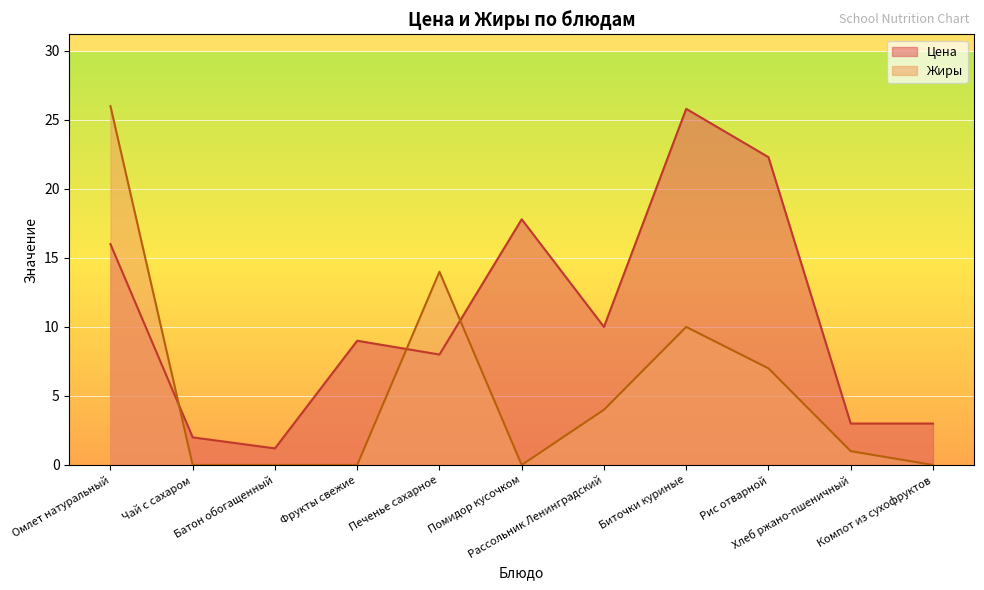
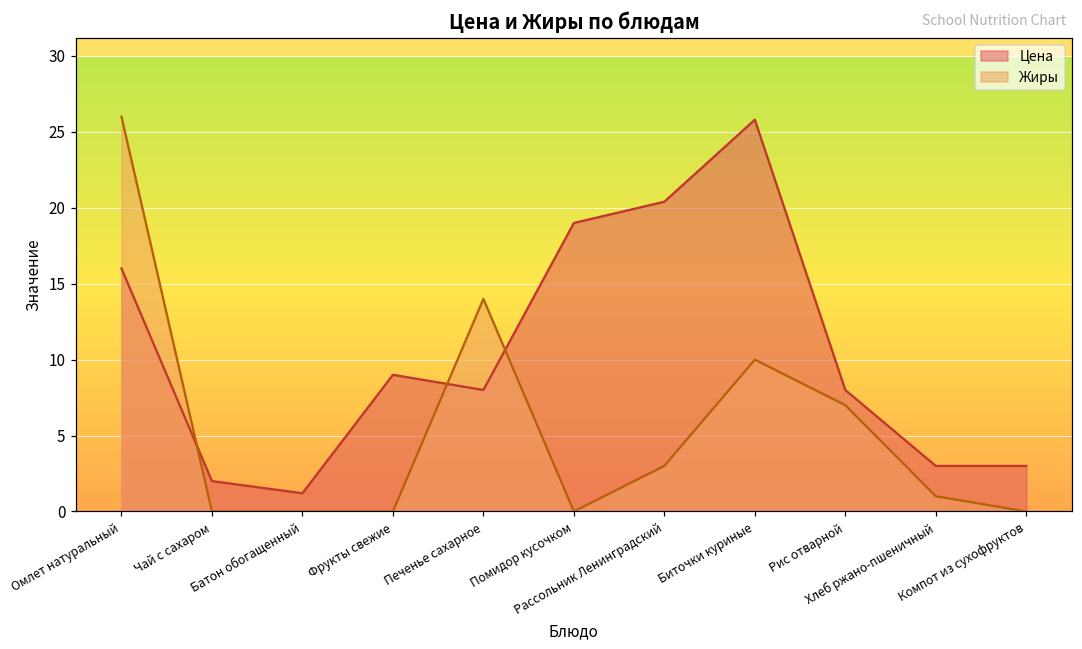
  {
    "Цена": {
      "Омлет натуральный": 16.0,
      "Чай с сахаром": 2.0,
      "Батон обогащенный": 1.2,
      "Фрукты свежие": 9.0,
      "Печенье сахарное": 8.0,
-     "Помидор кусочком": 17.8,
-     "Рассольник Ленинградский": 10.0,
+     "Помидор кусочком": 19.0,
+     "Рассольник Ленинградский": 20.4,
      "Биточки куриные": 25.8,
-     "Рис отварной": 22.3,
+     "Рис отварной": 8.0,
      "Хлеб ржано-пшеничный": 3.0,
      "Компот из сухофруктов": 3.0
    },
    "Жиры": {
      "Омлет натуральный": 26,
      "Чай с сахаром": 0,
      "Батон обогащенный": 0,
      "Фрукты свежие": 0,
      "Печенье сахарное": 14,
      "Помидор кусочком": 0,
-     "Рассольник Ленинградский": 4,
+     "Рассольник Ленинградский": 3,
      "Биточки куриные": 10,
      "Рис отварной": 7,
      "Хлеб ржано-пшеничный": 1,
      "Компот из сухофруктов": 0
    }
  }
